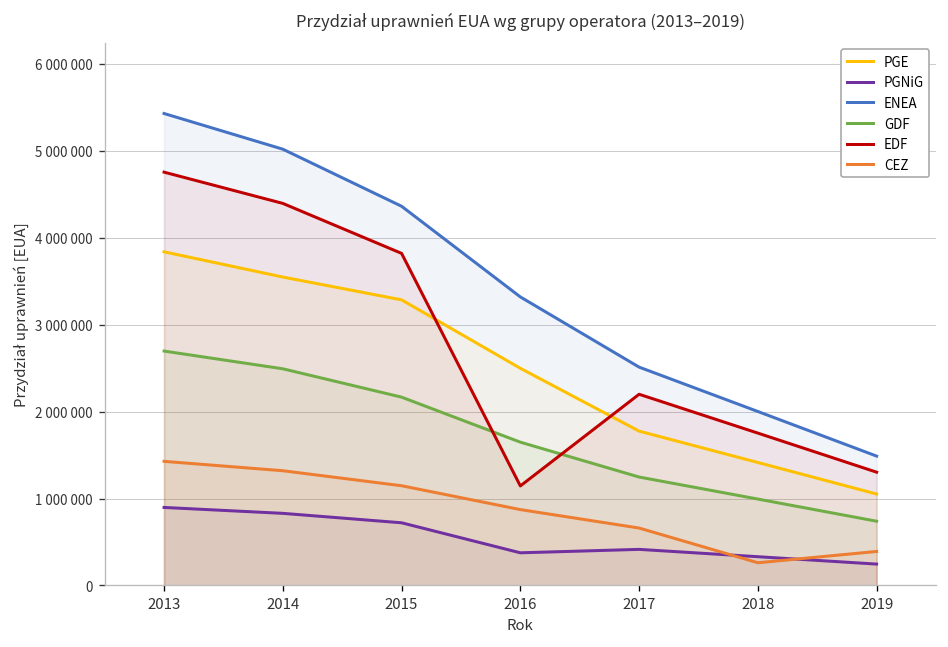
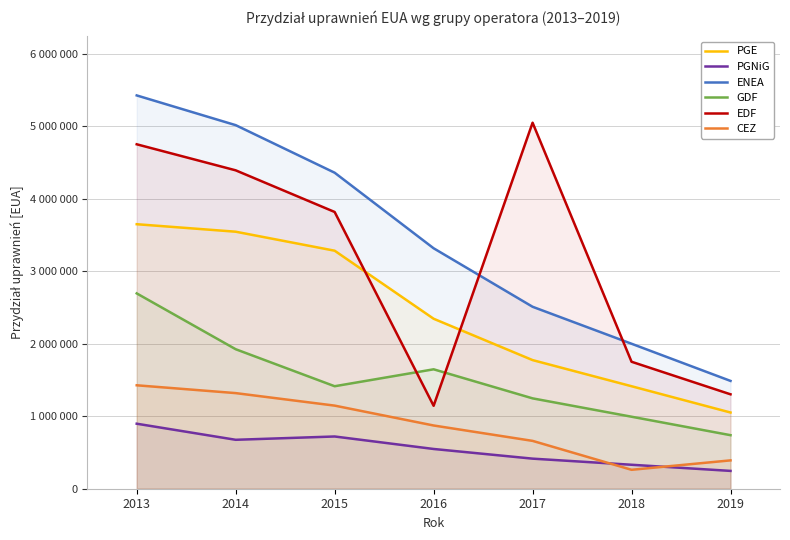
  {
    "PGE": {
-     "2013": 3800000,
+     "2013": 3700000,
      "2014": 3500000,
      "2015": 3300000,
-     "2016": 2500000,
+     "2016": 2300000,
      "2017": 1800000,
      "2018": 1400000,
      "2019": 1100000
    },
    "PGNiG": {
      "2013": 900000,
-     "2014": 800000,
+     "2014": 700000,
      "2015": 700000,
-     "2016": 400000,
+     "2016": 500000,
      "2017": 400000,
      "2018": 300000,
      "2019": 200000
    },
    "ENEA": {
      "2013": 5400000,
      "2014": 5000000,
      "2015": 4400000,
      "2016": 3300000,
      "2017": 2500000,
      "2018": 2000000,
      "2019": 1500000
    },
    "GDF": {
      "2013": 2700000,
-     "2014": 2500000,
-     "2015": 2200000,
+     "2014": 1900000,
+     "2015": 1400000,
      "2016": 1600000,
      "2017": 1200000,
      "2018": 1000000,
      "2019": 700000
    },
    "EDF": {
      "2013": 4800000,
      "2014": 4400000,
      "2015": 3800000,
      "2016": 1100000,
-     "2017": 2200000,
+     "2017": 5100000,
      "2018": 1800000,
      "2019": 1300000
    },
    "CEZ": {
      "2013": 1400000,
      "2014": 1300000,
      "2015": 1100000,
      "2016": 900000,
      "2017": 700000,
      "2018": 300000,
      "2019": 400000
    }
  }
